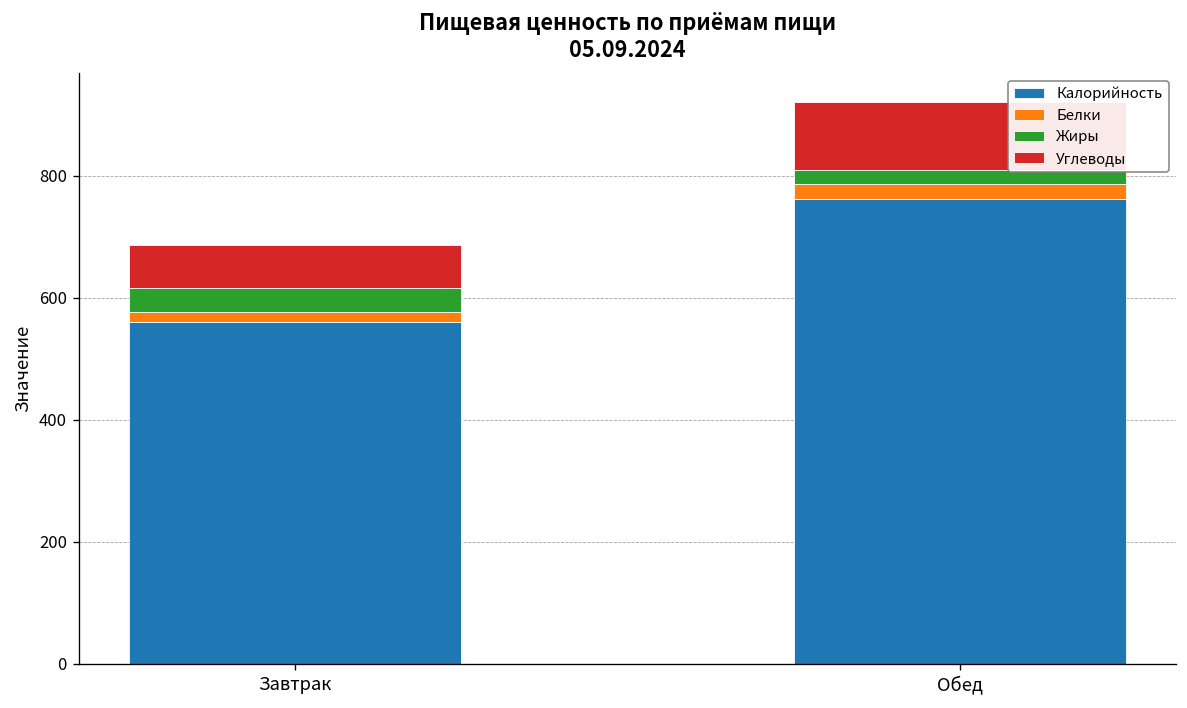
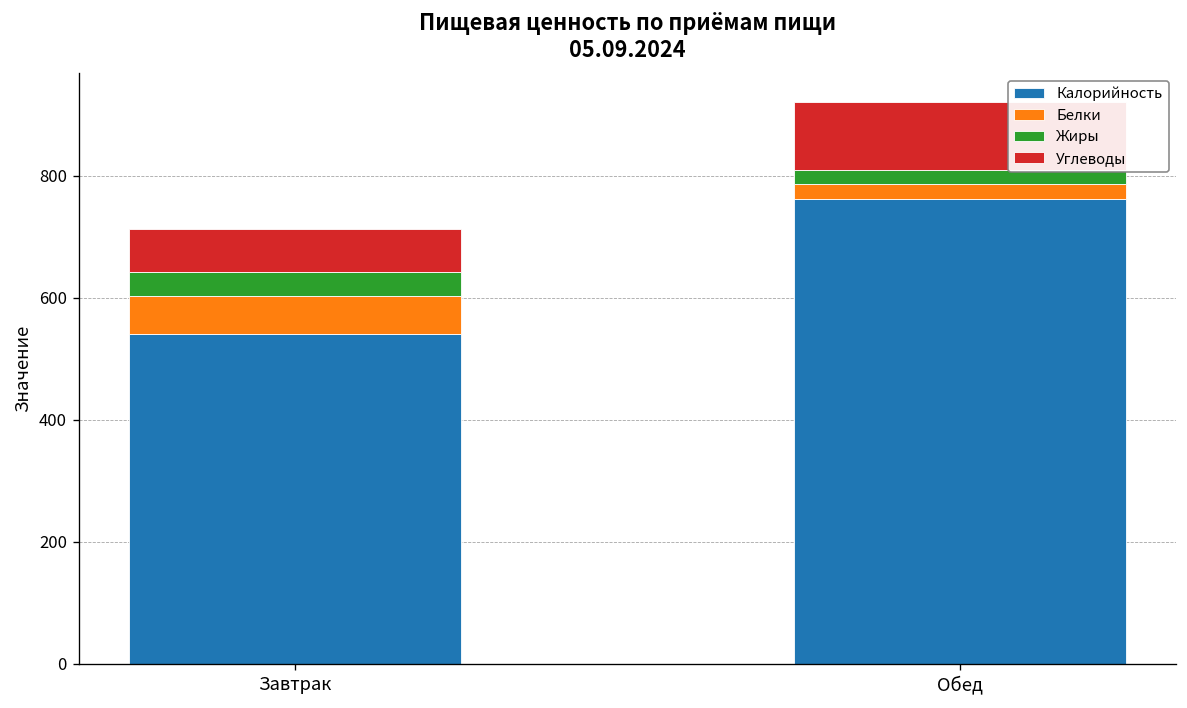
  {
    "Калорийность": {
-     "Завтрак": 560,
+     "Завтрак": 540,
      "Обед": 760
    },
    "Белки": {
-     "Завтрак": 20,
+     "Завтрак": 60,
      "Обед": 20
    },
    "Жиры": {
      "Завтрак": 40,
      "Обед": 20
    },
    "Углеводы": {
      "Завтрак": 70,
      "Обед": 110
    }
  }
